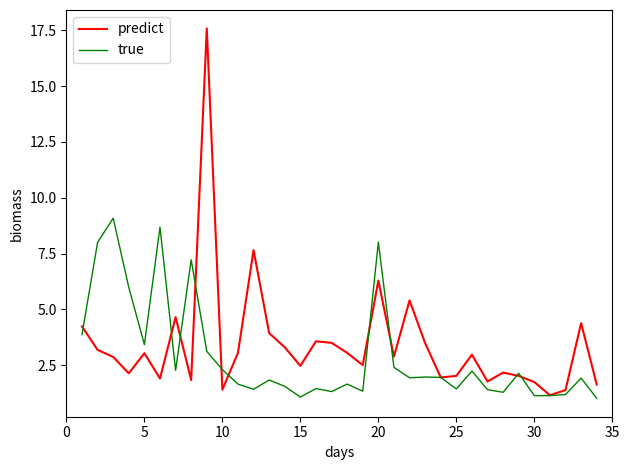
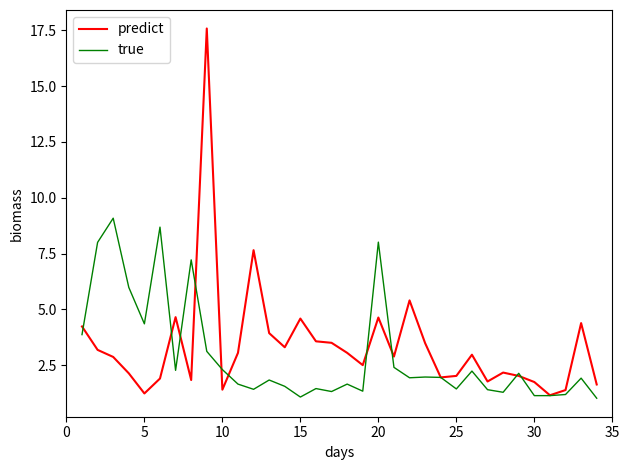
  {
    "predict": {
-     "5": 3.0,
+     "5": 1.2,
      "10": 1.4,
-     "15": 2.5,
-     "20": 6.3,
+     "15": 4.6,
+     "20": 4.6,
      "25": 2.0,
      "30": 1.7
    },
    "true": {
-     "5": 3.4,
+     "5": 4.4,
      "10": 2.3,
      "15": 1.1,
      "20": 8.0,
      "25": 1.4,
      "30": 1.1
    }
  }
